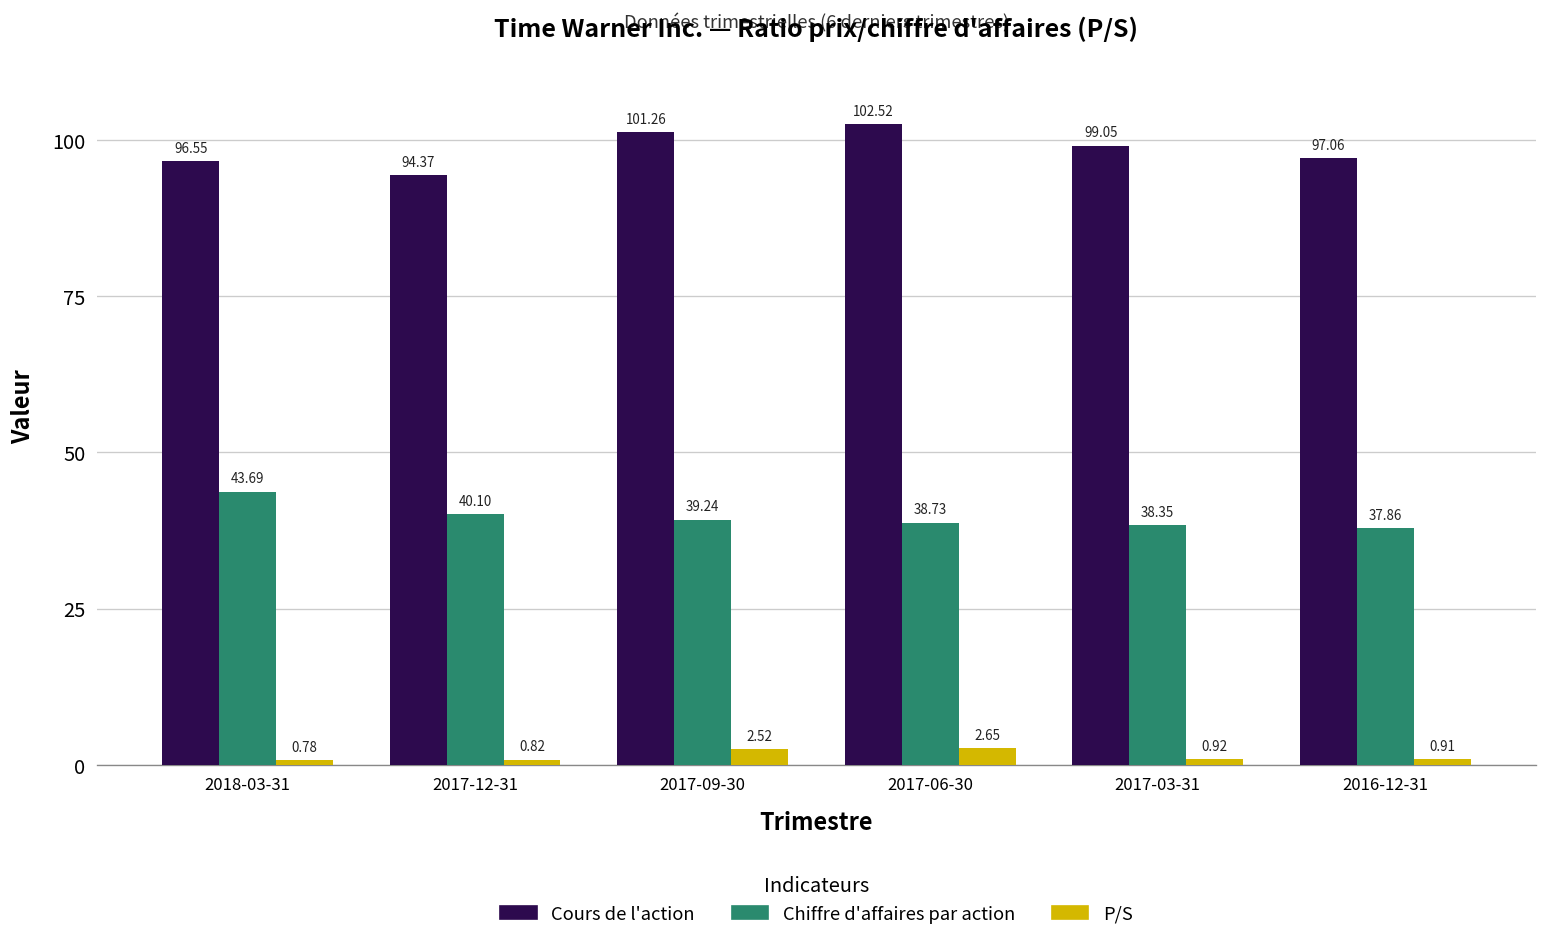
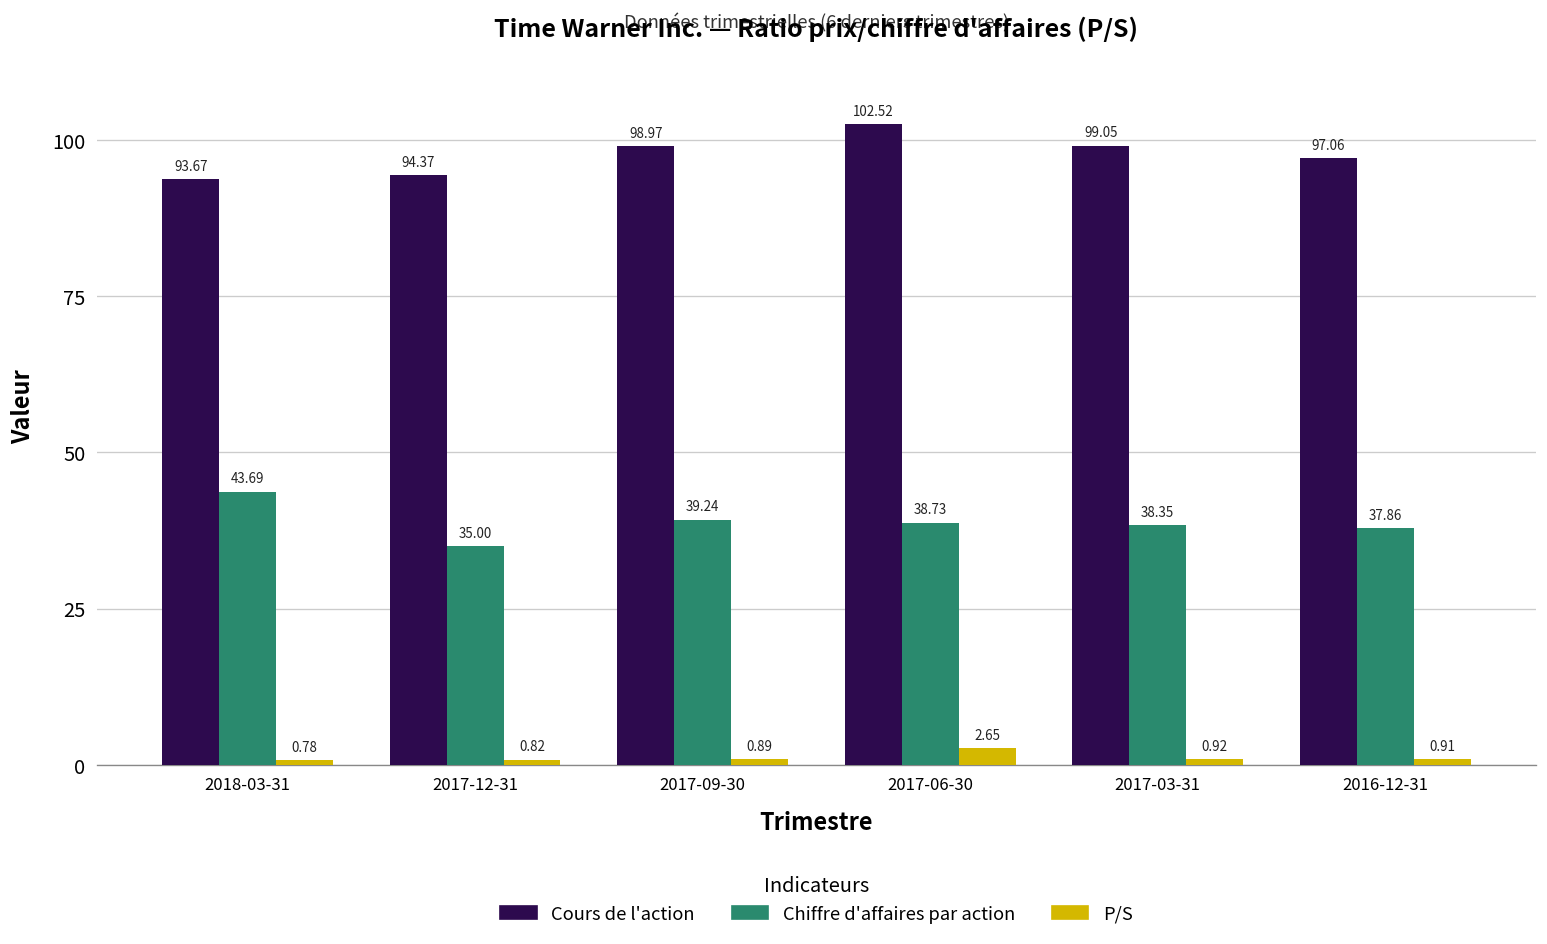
  {
    "Cours de l'action": {
-     "2018-03-31": 96.55,
+     "2018-03-31": 93.67,
      "2017-12-31": 94.37,
-     "2017-09-30": 101.26,
+     "2017-09-30": 98.97,
      "2017-06-30": 102.52,
      "2017-03-31": 99.05,
      "2016-12-31": 97.06
    },
    "Chiffre d'affaires par action": {
      "2018-03-31": 43.69,
-     "2017-12-31": 40.10,
+     "2017-12-31": 35.00,
      "2017-09-30": 39.24,
      "2017-06-30": 38.73,
      "2017-03-31": 38.35,
      "2016-12-31": 37.86
    },
    "P/S": {
      "2018-03-31": 0.78,
      "2017-12-31": 0.82,
-     "2017-09-30": 2.52,
+     "2017-09-30": 0.89,
      "2017-06-30": 2.65,
      "2017-03-31": 0.92,
      "2016-12-31": 0.91
    }
  }
